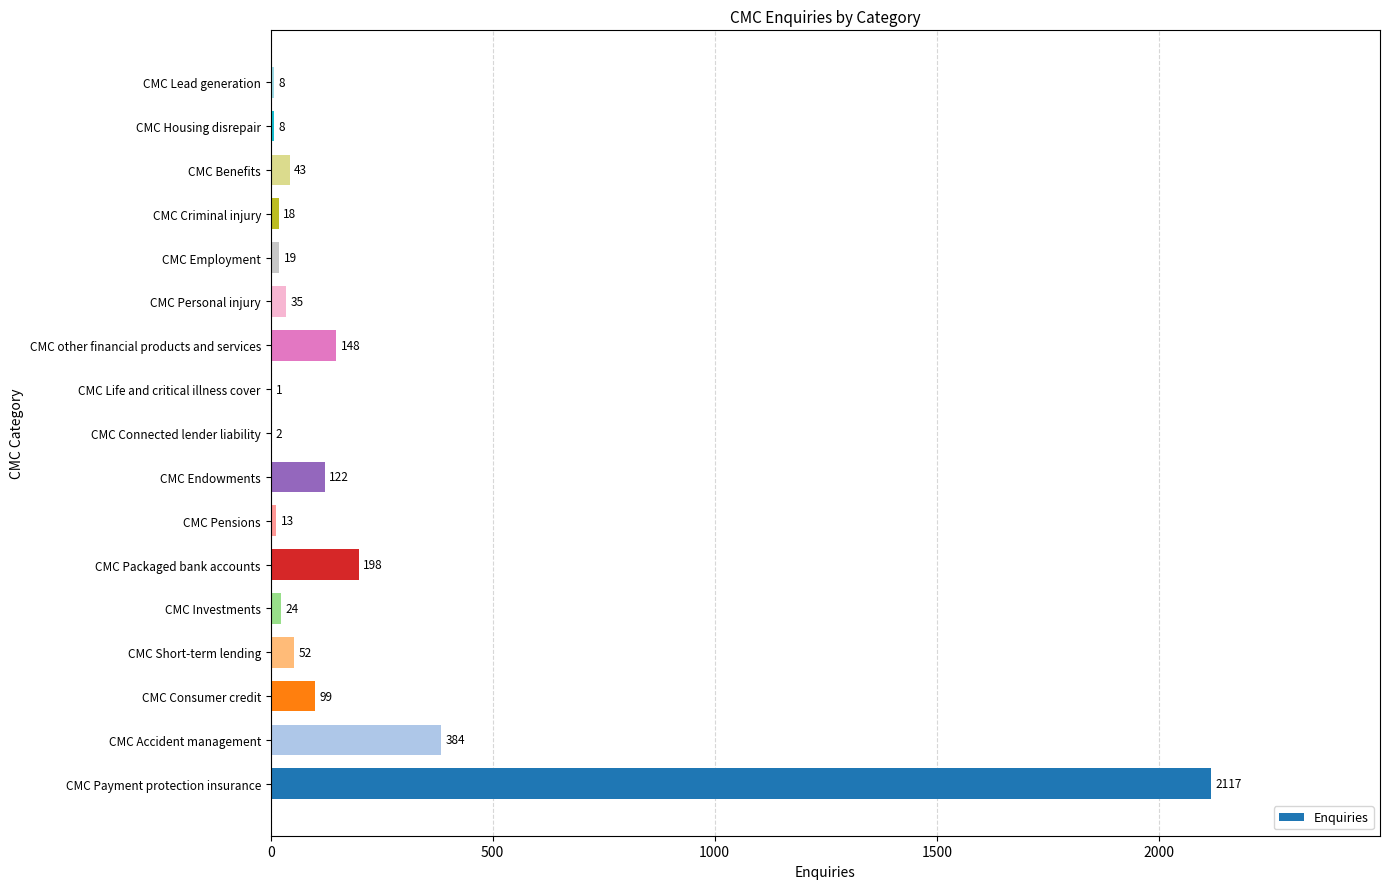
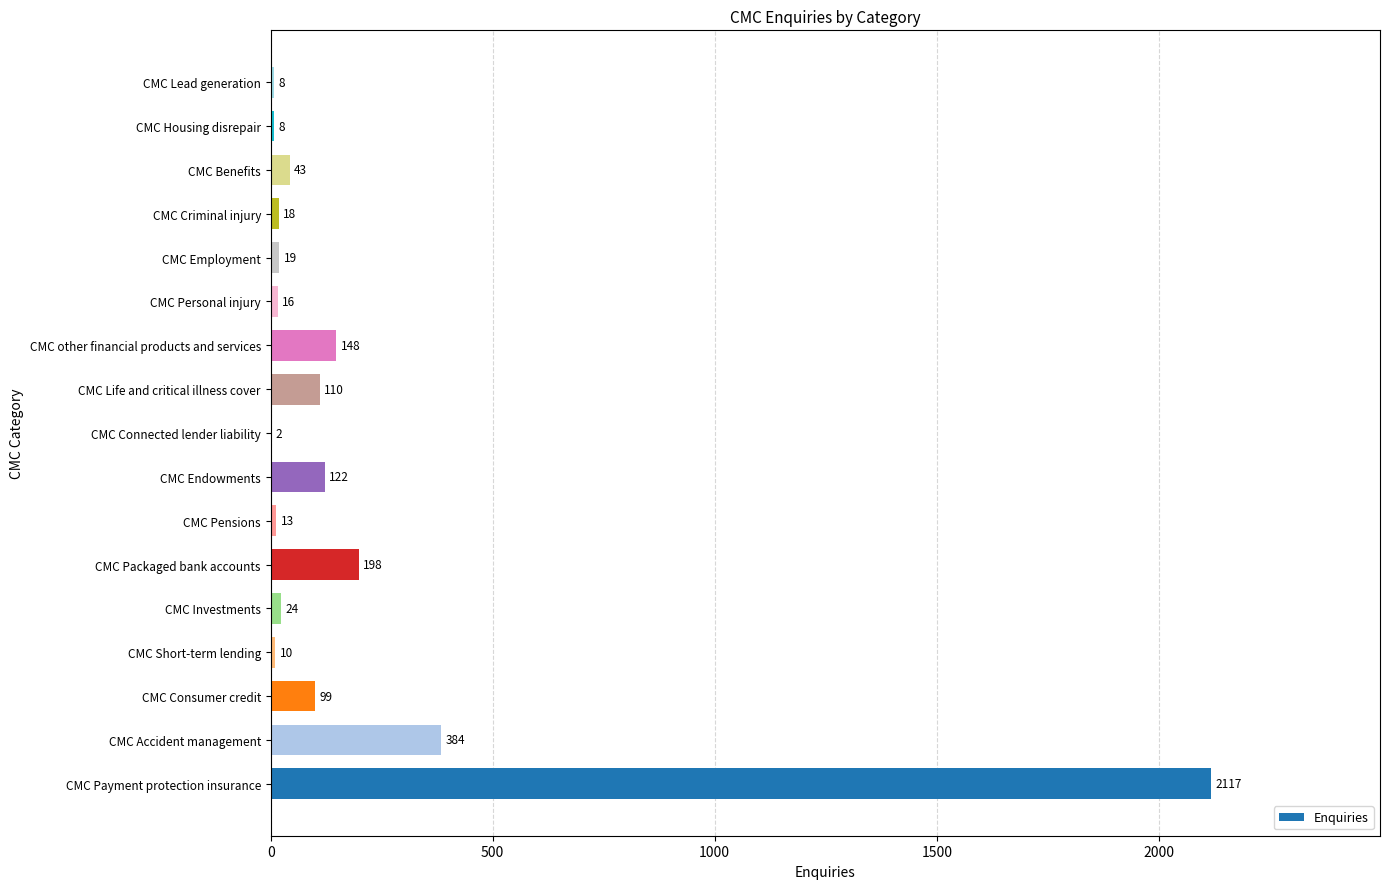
  {
    "CMC Lead generation": 8,
    "CMC Housing disrepair": 8,
    "CMC Benefits": 43,
    "CMC Criminal injury": 18,
    "CMC Employment": 19,
-   "CMC Personal injury": 35,
+   "CMC Personal injury": 16,
    "CMC other financial products and services": 148,
-   "CMC Life and critical illness cover": 1,
+   "CMC Life and critical illness cover": 110,
    "CMC Connected lender liability": 2,
    "CMC Endowments": 122,
    "CMC Pensions": 13,
    "CMC Packaged bank accounts": 198,
    "CMC Investments": 24,
-   "CMC Short-term lending": 52,
+   "CMC Short-term lending": 10,
    "CMC Consumer credit": 99,
    "CMC Accident management": 384,
    "CMC Payment protection insurance": 2117
  }
